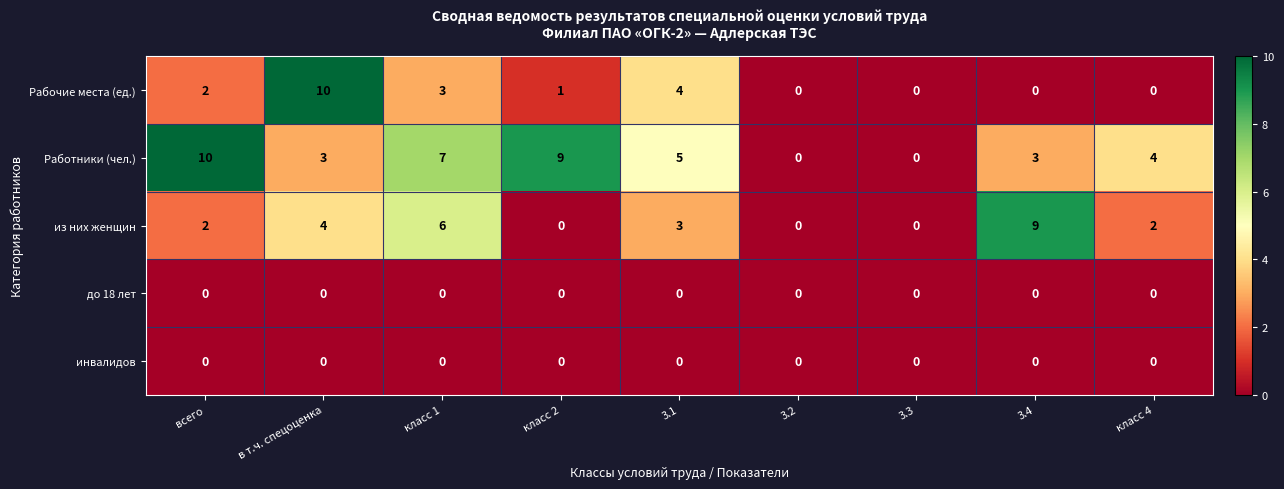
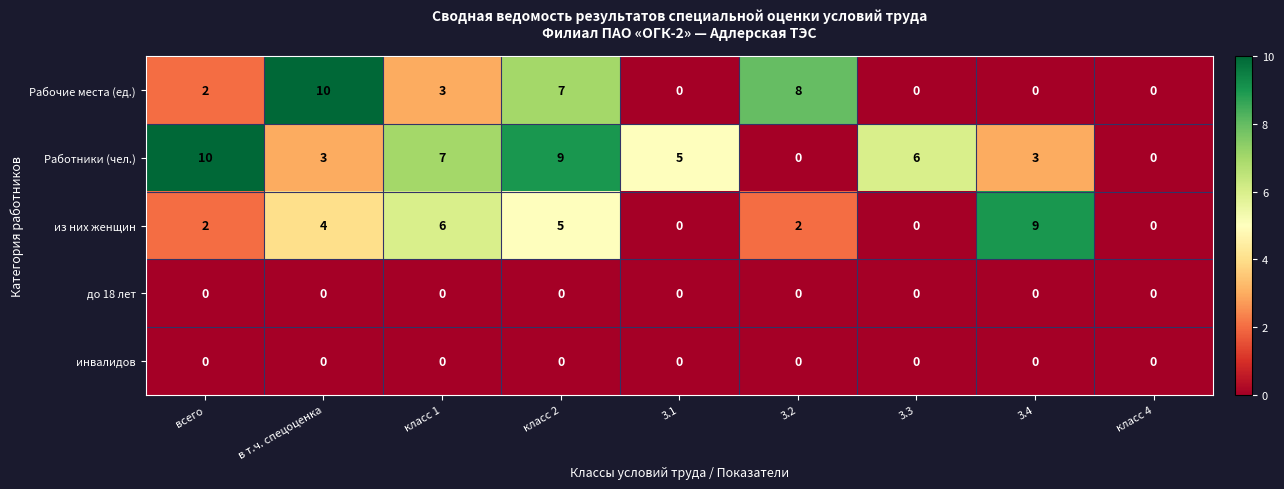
  {
    "Рабочие места (ед.)": {
      "всего": 2,
      "в т.ч. спецоценка": 10,
      "класс 1": 3,
-     "класс 2": 1,
-     "3.1": 4,
-     "3.2": 0,
+     "класс 2": 7,
+     "3.1": 0,
+     "3.2": 8,
      "3.3": 0,
      "3.4": 0,
      "класс 4": 0
    },
    "Работники (чел.)": {
      "всего": 10,
      "в т.ч. спецоценка": 3,
      "класс 1": 7,
      "класс 2": 9,
      "3.1": 5,
      "3.2": 0,
-     "3.3": 0,
+     "3.3": 6,
      "3.4": 3,
-     "класс 4": 4
+     "класс 4": 0
    },
    "из них женщин": {
      "всего": 2,
      "в т.ч. спецоценка": 4,
      "класс 1": 6,
-     "класс 2": 0,
-     "3.1": 3,
-     "3.2": 0,
+     "класс 2": 5,
+     "3.1": 0,
+     "3.2": 2,
      "3.3": 0,
      "3.4": 9,
-     "класс 4": 2
+     "класс 4": 0
    },
    "до 18 лет": {
      "всего": 0,
      "в т.ч. спецоценка": 0,
      "класс 1": 0,
      "класс 2": 0,
      "3.1": 0,
      "3.2": 0,
      "3.3": 0,
      "3.4": 0,
      "класс 4": 0
    },
    "инвалидов": {
      "всего": 0,
      "в т.ч. спецоценка": 0,
      "класс 1": 0,
      "класс 2": 0,
      "3.1": 0,
      "3.2": 0,
      "3.3": 0,
      "3.4": 0,
      "класс 4": 0
    }
  }
